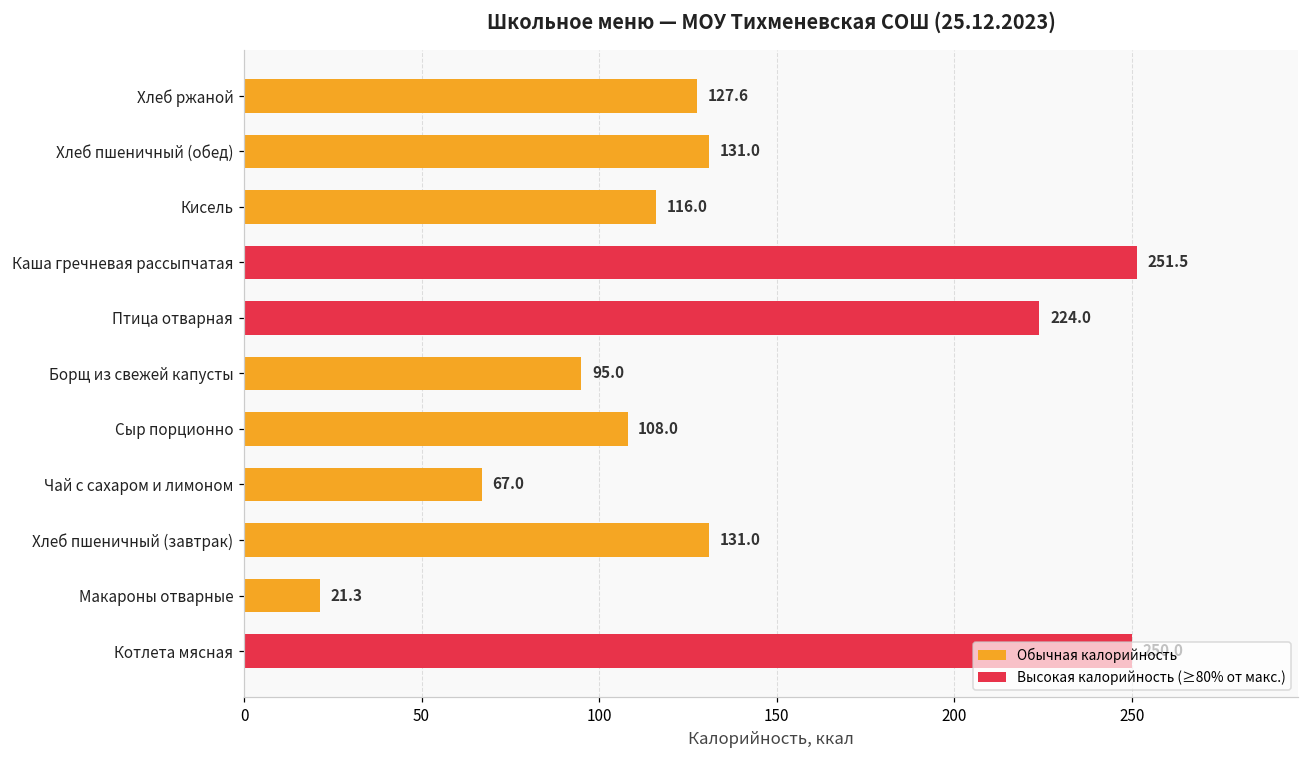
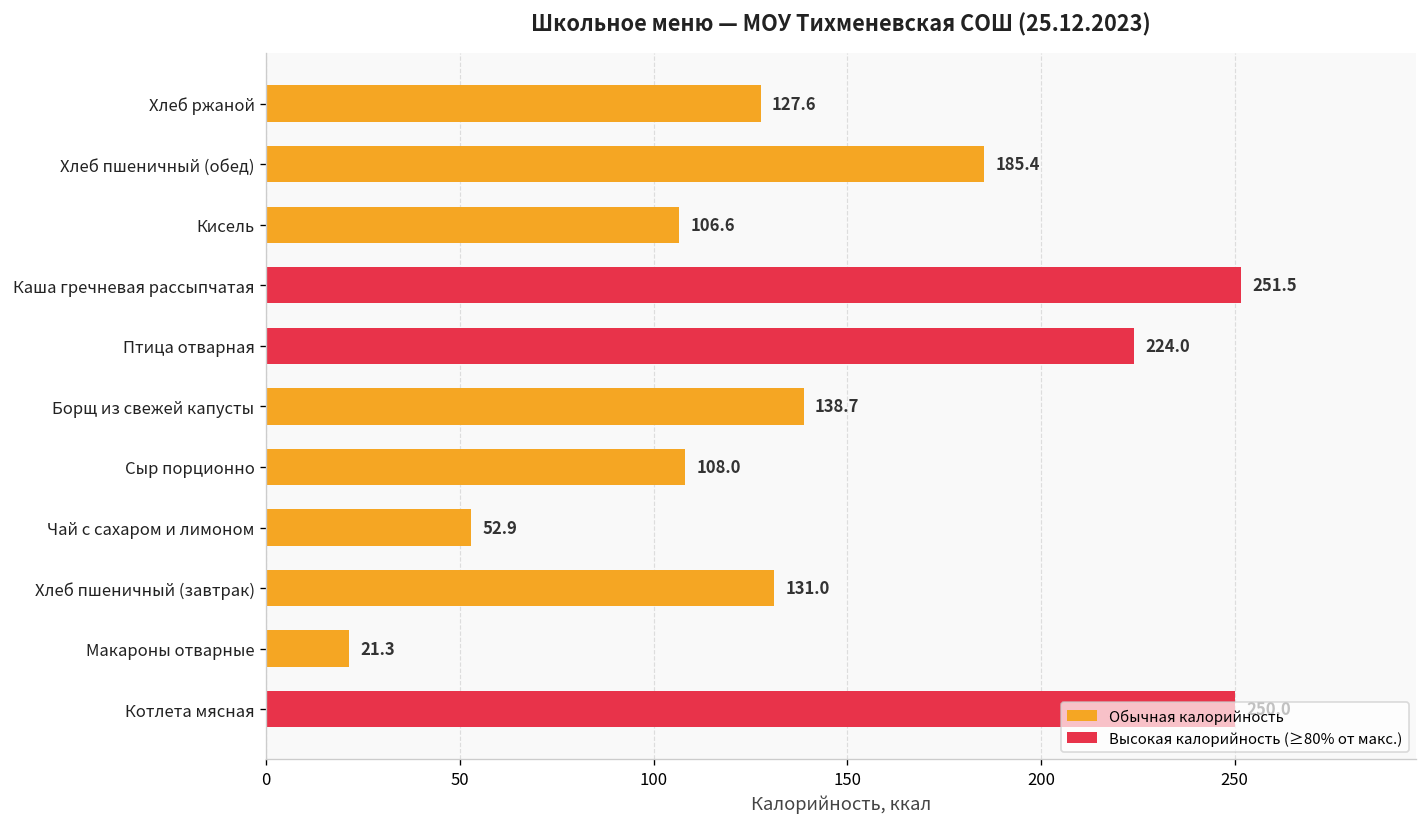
  {
    "Хлеб ржаной": 127.6,
-   "Хлеб пшеничный (обед)": 131.0,
-   "Кисель": 116.0,
+   "Хлеб пшеничный (обед)": 185.4,
+   "Кисель": 106.6,
    "Каша гречневая рассыпчатая": 251.5,
    "Птица отварная": 224.0,
-   "Борщ из свежей капусты": 95.0,
+   "Борщ из свежей капусты": 138.7,
    "Сыр порционно": 108.0,
-   "Чай с сахаром и лимоном": 67.0,
+   "Чай с сахаром и лимоном": 52.9,
    "Хлеб пшеничный (завтрак)": 131.0,
    "Макароны отварные": 21.3
  }
